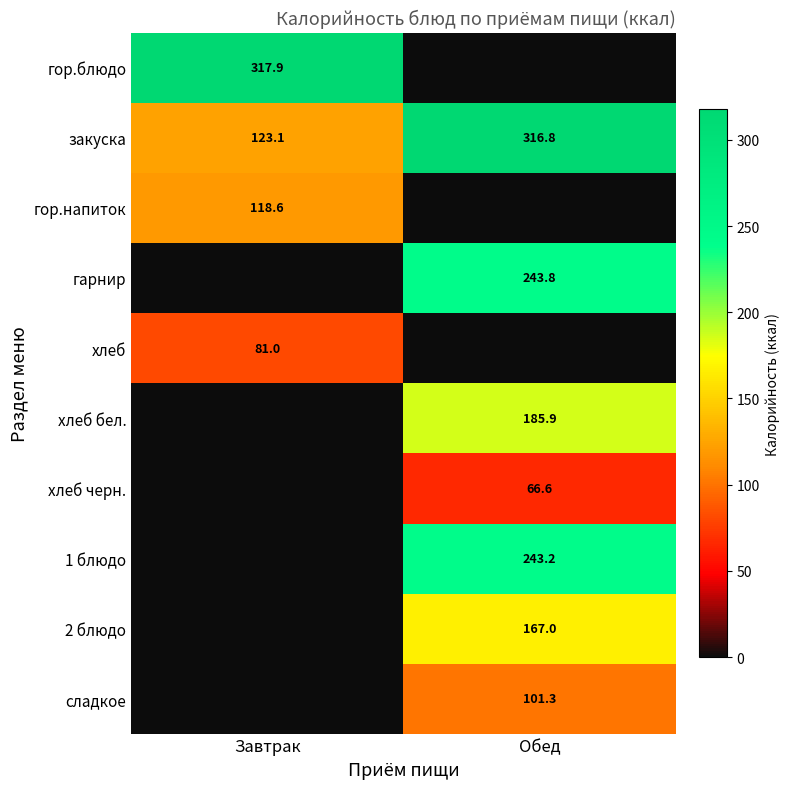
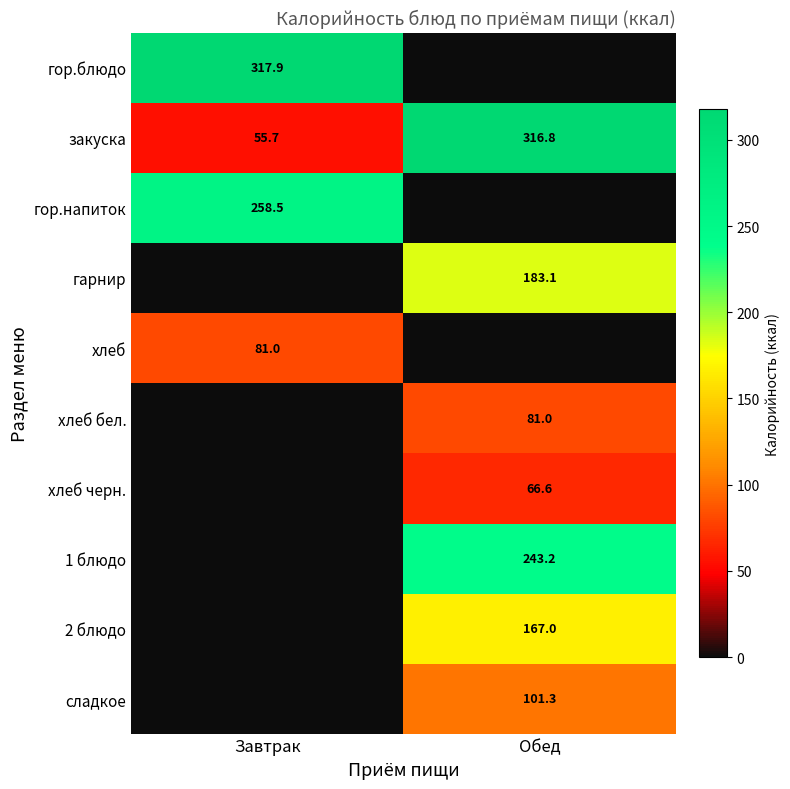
  {
    "гор.блюдо": {
      "Завтрак": 317.9
    },
    "закуска": {
-     "Завтрак": 123.1,
+     "Завтрак": 55.7,
      "Обед": 316.8
    },
    "гор.напиток": {
-     "Завтрак": 118.6
+     "Завтрак": 258.5
    },
    "гарнир": {
-     "Обед": 243.8
+     "Обед": 183.1
    },
    "хлеб": {
      "Завтрак": 81.0
    },
    "хлеб бел.": {
-     "Обед": 185.9
+     "Обед": 81.0
    },
    "хлеб черн.": {
      "Обед": 66.6
    },
    "1 блюдо": {
      "Обед": 243.2
    },
    "2 блюдо": {
      "Обед": 167.0
    },
    "сладкое": {
      "Обед": 101.3
    }
  }
